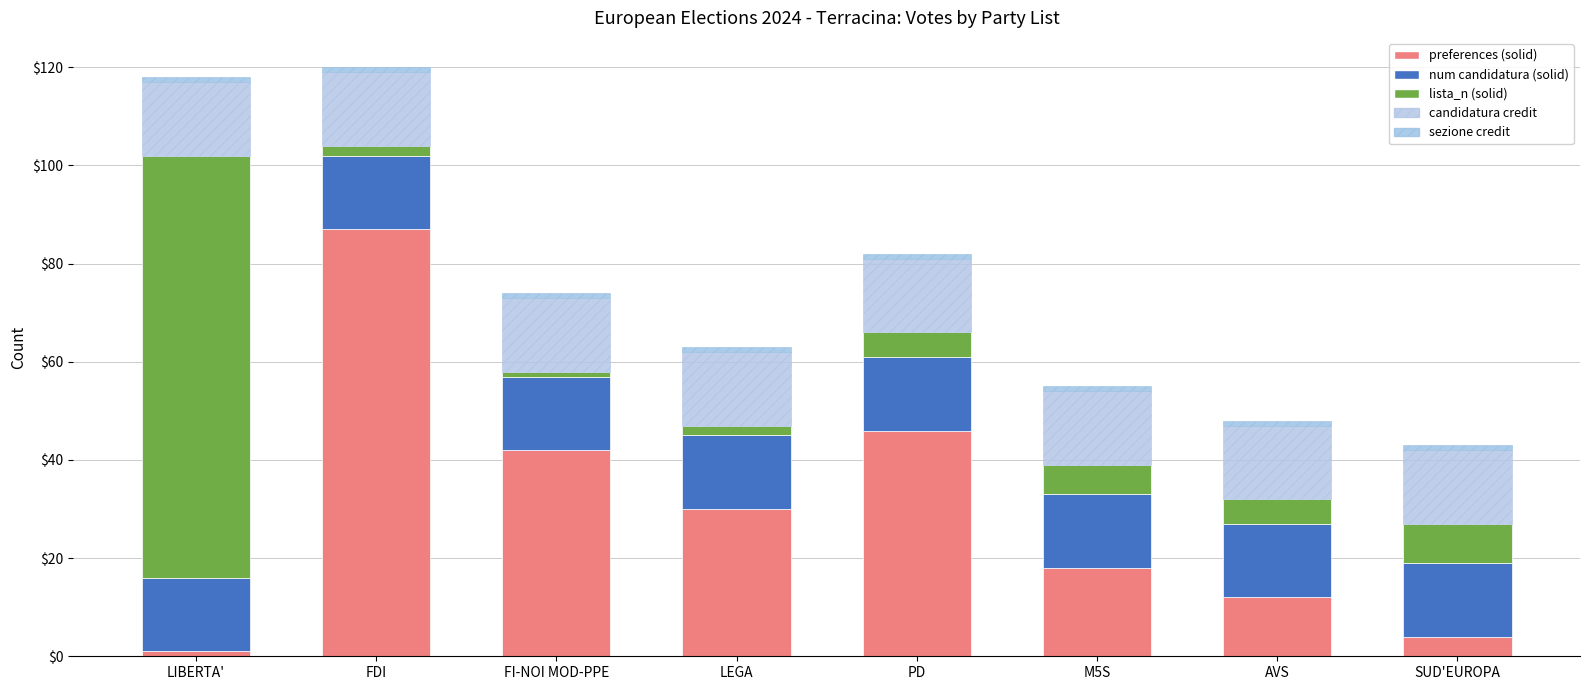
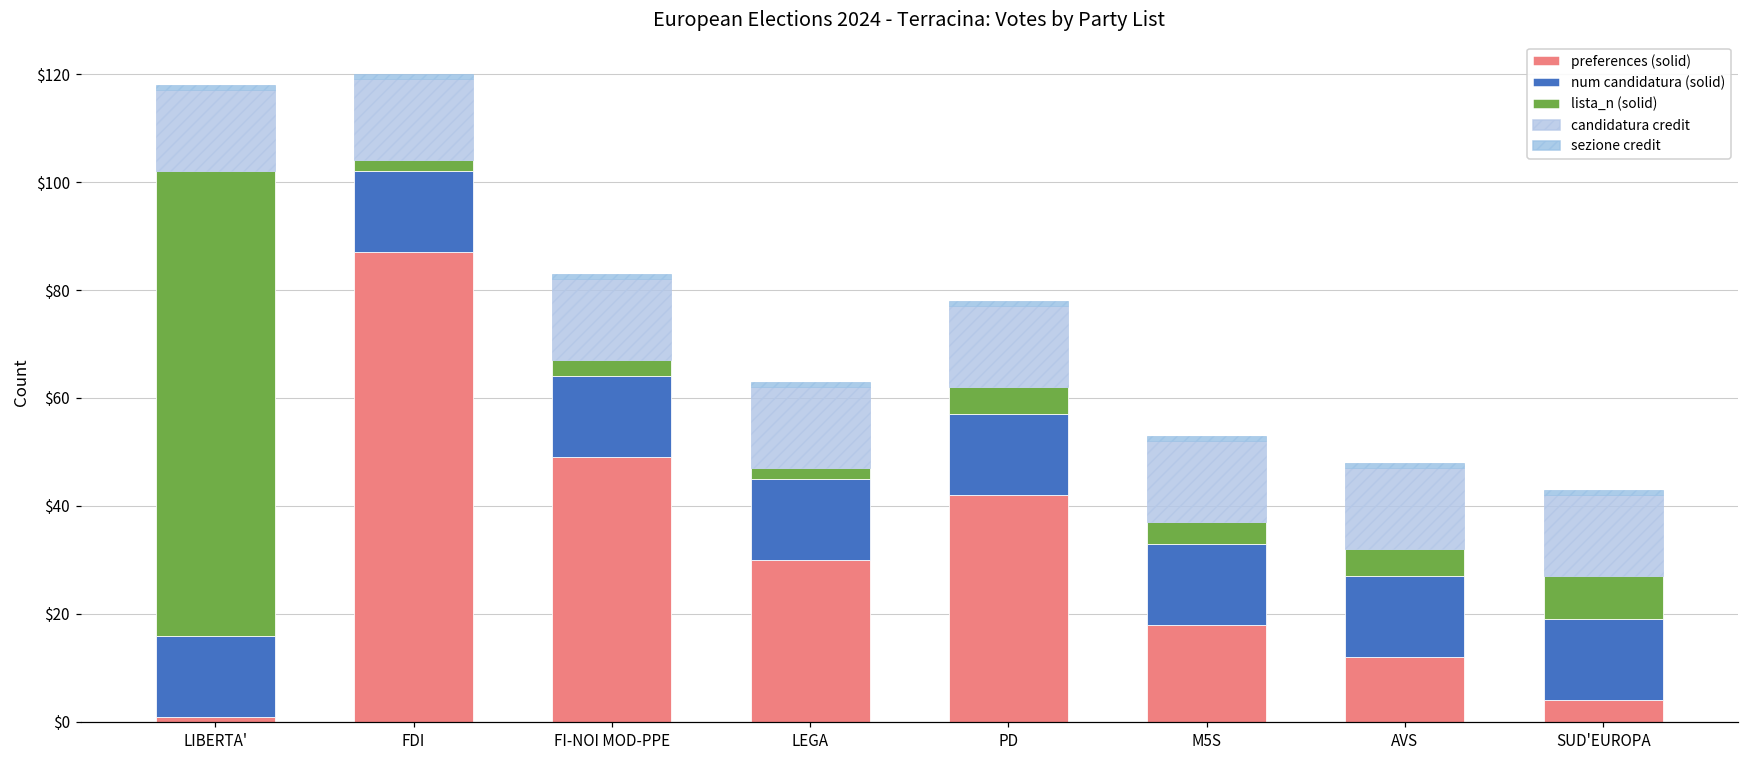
  {
    "preferences (solid)": {
      "LIBERTA'": "$1",
      "FDI": "$87",
-     "FI-NOI MOD-PPE": "$42",
+     "FI-NOI MOD-PPE": "$49",
      "LEGA": "$30",
-     "PD": "$46",
+     "PD": "$42",
      "M5S": "$18",
      "AVS": "$12",
      "SUD'EUROPA": "$4"
    },
    "num candidatura (solid)": {
      "LIBERTA'": "$15",
      "FDI": "$15",
      "FI-NOI MOD-PPE": "$15",
      "LEGA": "$15",
      "PD": "$15",
      "M5S": "$15",
      "AVS": "$15",
      "SUD'EUROPA": "$15"
    },
    "lista_n (solid)": {
      "LIBERTA'": "$86",
      "FDI": "$2",
-     "FI-NOI MOD-PPE": "$1",
+     "FI-NOI MOD-PPE": "$3",
      "LEGA": "$2",
      "PD": "$5",
-     "M5S": "$6",
+     "M5S": "$4",
      "AVS": "$5",
      "SUD'EUROPA": "$8"
    }
  }
